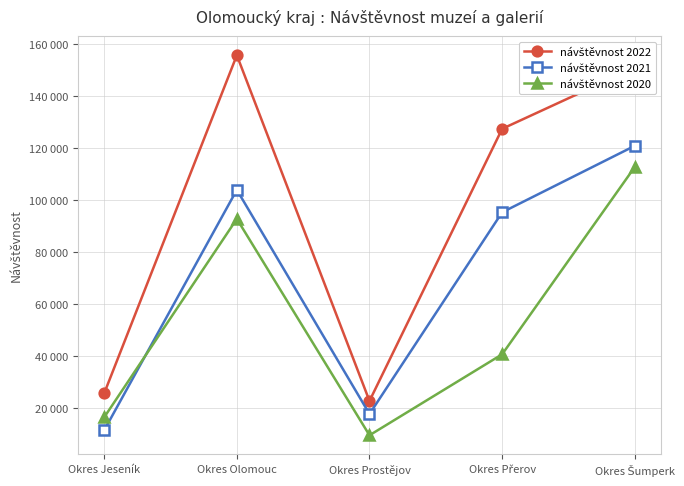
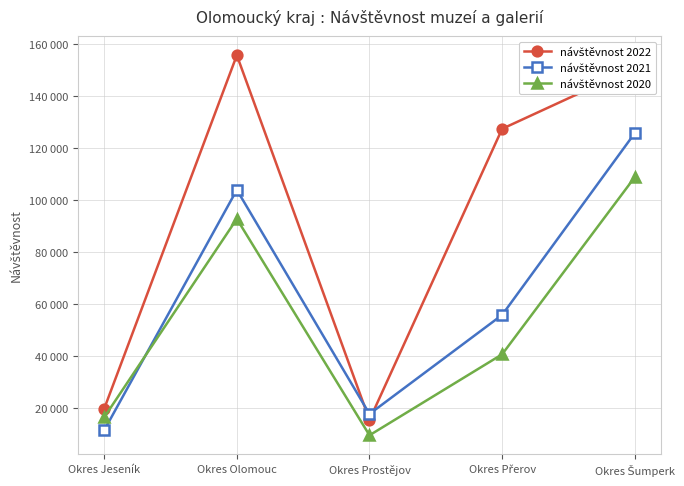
  {
    "návštěvnost 2022": {
-     "Okres Jeseník": 26000,
+     "Okres Jeseník": 20000,
      "Okres Olomouc": 156000,
-     "Okres Prostějov": 23000,
+     "Okres Prostějov": 15000,
      "Okres Přerov": 128000
    },
    "návštěvnost 2021": {
      "Okres Jeseník": 11000,
      "Okres Olomouc": 104000,
      "Okres Prostějov": 18000,
-     "Okres Přerov": 95000,
-     "Okres Šumperk": 121000
+     "Okres Přerov": 56000,
+     "Okres Šumperk": 126000
    },
    "návštěvnost 2020": {
      "Okres Jeseník": 16000,
      "Okres Olomouc": 93000,
      "Okres Prostějov": 10000,
      "Okres Přerov": 41000,
-     "Okres Šumperk": 113000
+     "Okres Šumperk": 109000
    }
  }
